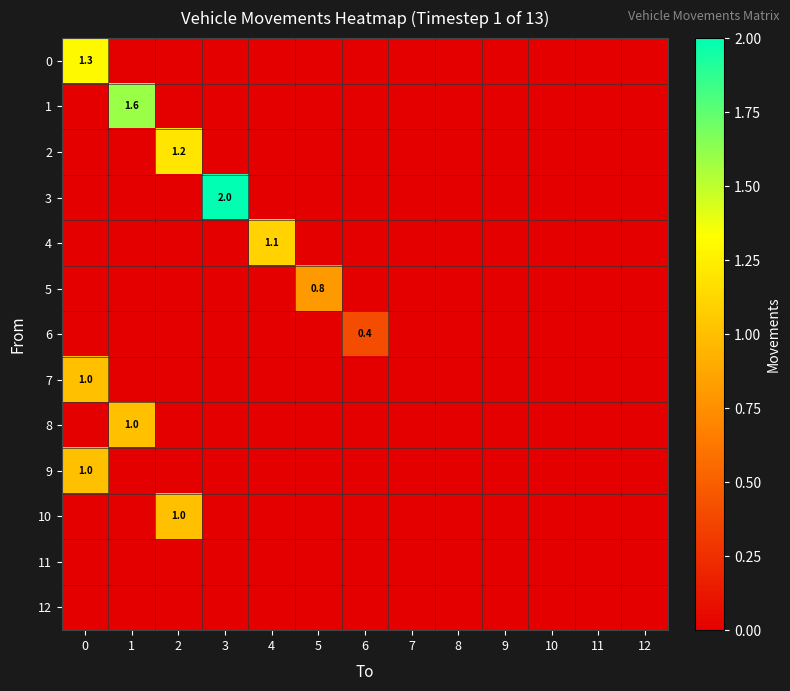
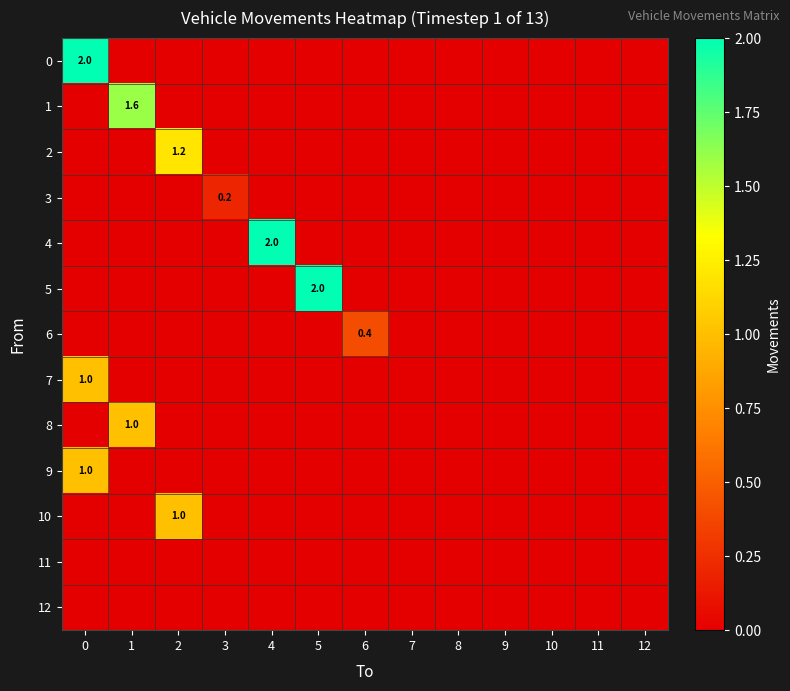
  {
    "0": {
-     "0": 1.3
+     "0": 2.0
    },
    "1": {
      "1": 1.6
    },
    "2": {
      "2": 1.2
    },
    "3": {
-     "3": 2.0
+     "3": 0.2
    },
    "4": {
-     "4": 1.1
+     "4": 2.0
    },
    "5": {
-     "5": 0.8
+     "5": 2.0
    },
    "6": {
      "6": 0.4
    },
    "7": {
      "0": 1.0
    },
    "8": {
      "1": 1.0
    },
    "9": {
      "0": 1.0
    },
    "10": {
      "2": 1.0
    }
  }
